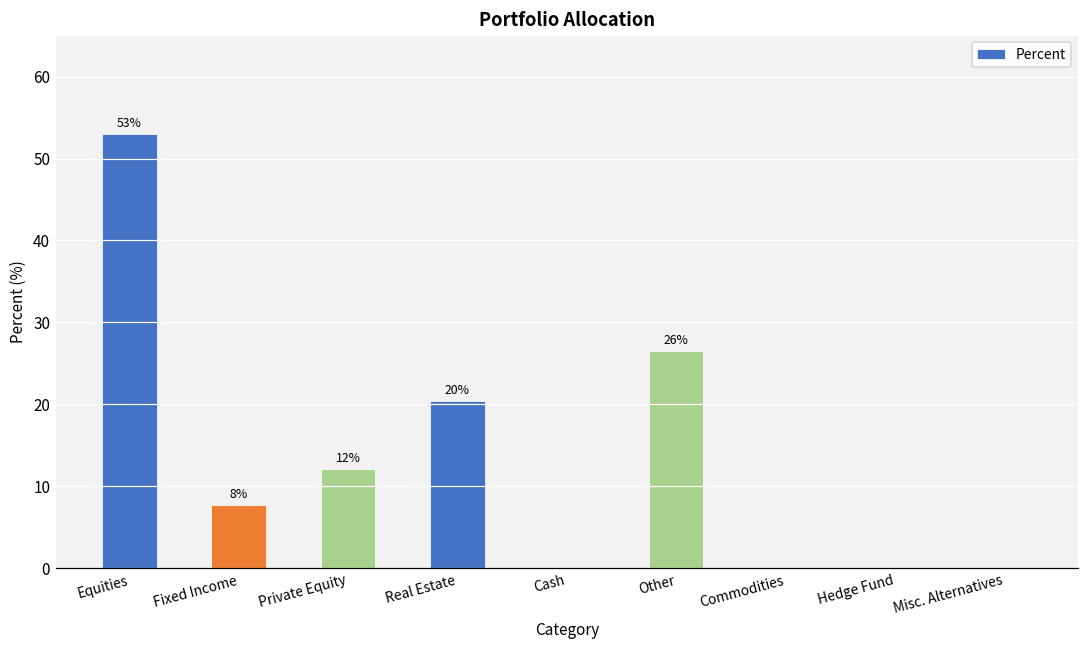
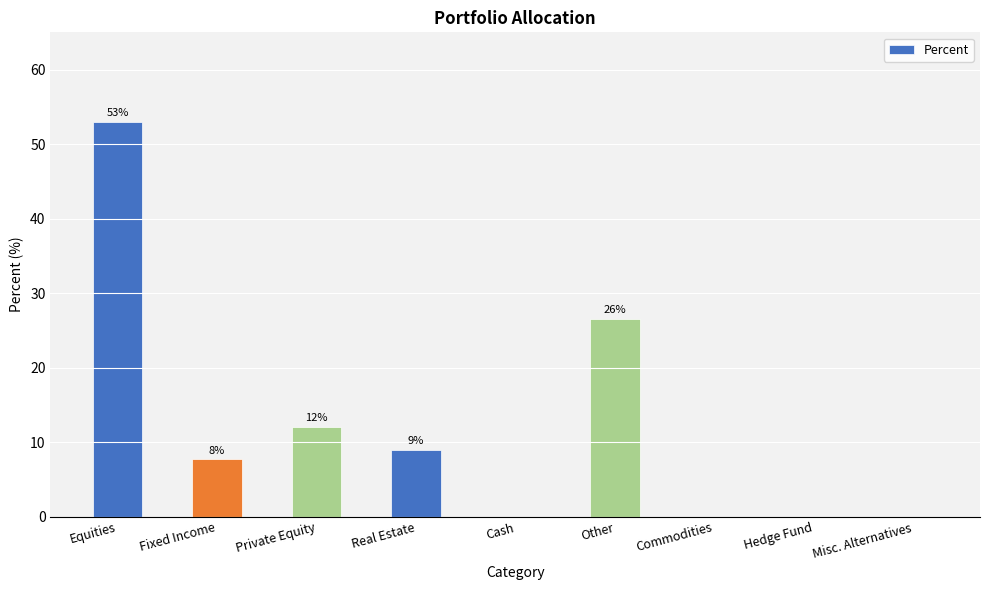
  {
    "Equities": "53%",
    "Fixed Income": "8%",
    "Private Equity": "12%",
-   "Real Estate": "20%",
+   "Real Estate": "9%",
    "Other": "26%"
  }
